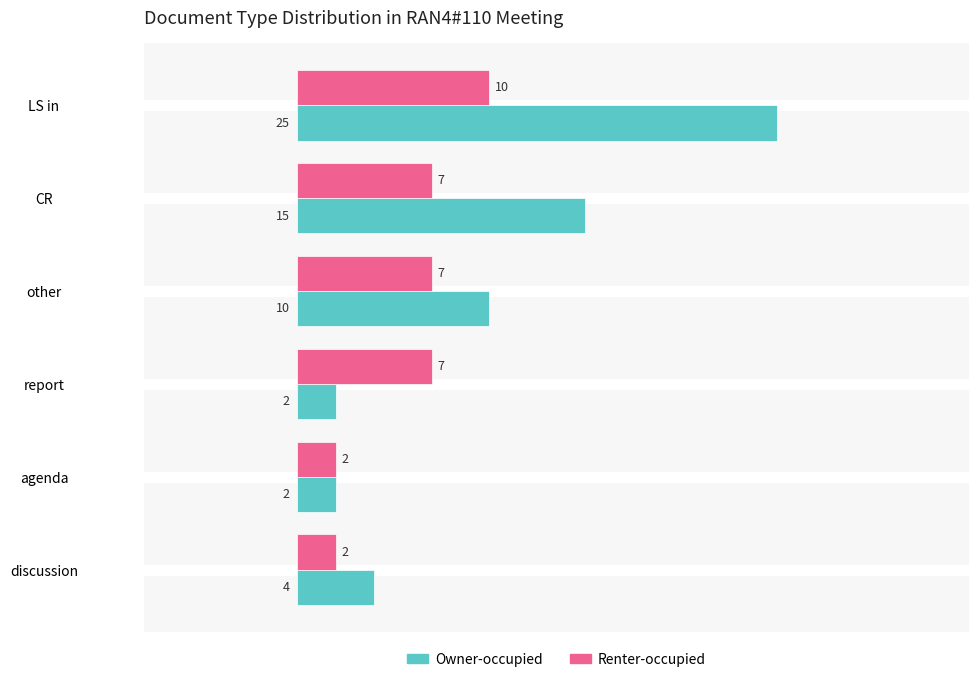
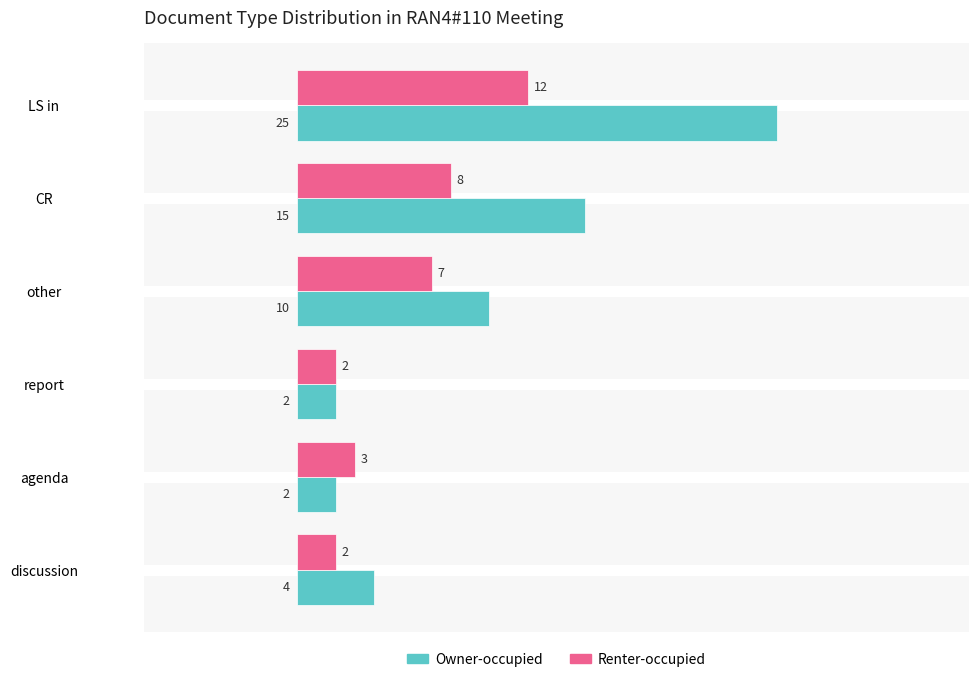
  {
    "Renter-occupied": {
-     "LS in": 10,
-     "CR": 7,
+     "LS in": 12,
+     "CR": 8,
      "other": 7,
-     "report": 7,
-     "agenda": 2,
+     "report": 2,
+     "agenda": 3,
      "discussion": 2
    }
  }
